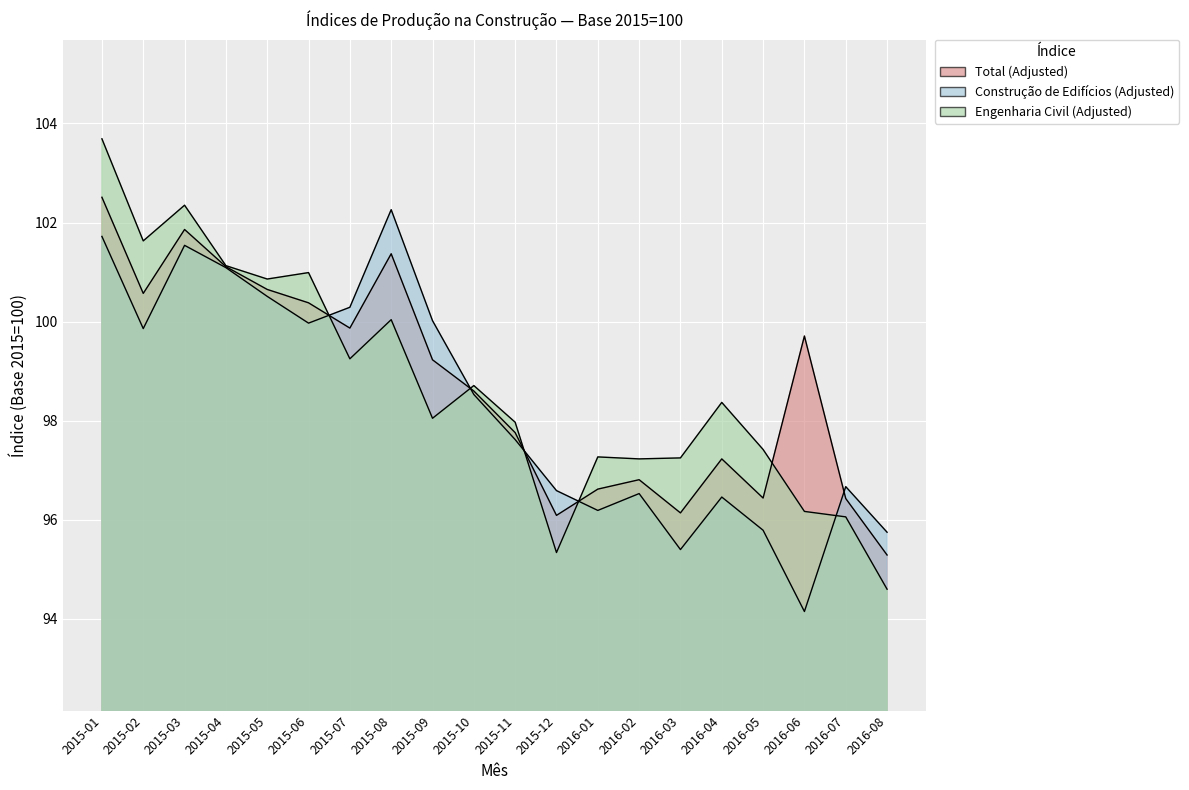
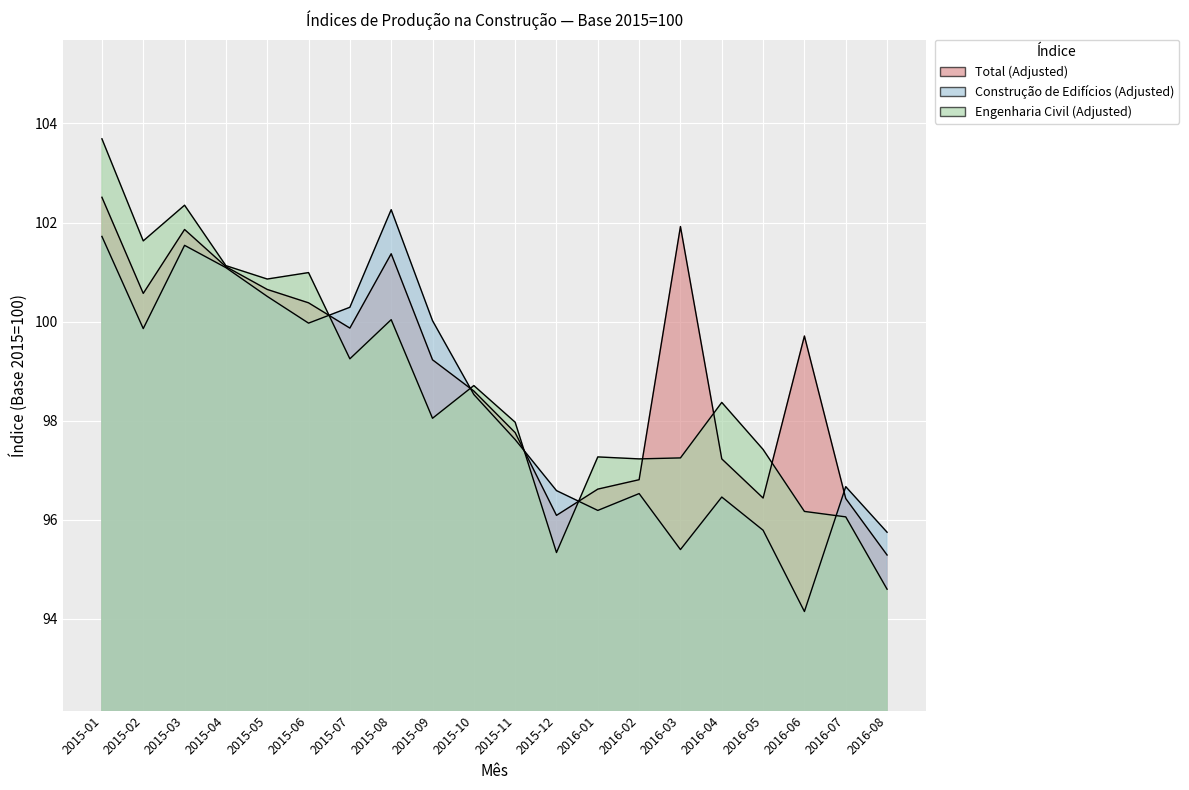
  {
    "Total (Adjusted)": {
      "2015-01": 102.5,
      "2015-02": 100.6,
      "2015-03": 101.9,
      "2015-05": 100.7,
      "2015-06": 100.4,
      "2015-07": 99.9,
      "2015-08": 101.4,
      "2015-09": 99.2,
      "2015-10": 98.6,
      "2015-11": 97.8,
      "2015-12": 96.1,
      "2016-01": 96.6,
      "2016-02": 96.8,
-     "2016-03": 96.1,
+     "2016-03": 101.9,
      "2016-04": 97.2,
      "2016-05": 96.4,
      "2016-06": 99.7,
      "2016-07": 96.4,
      "2016-08": 95.3
    }
  }
